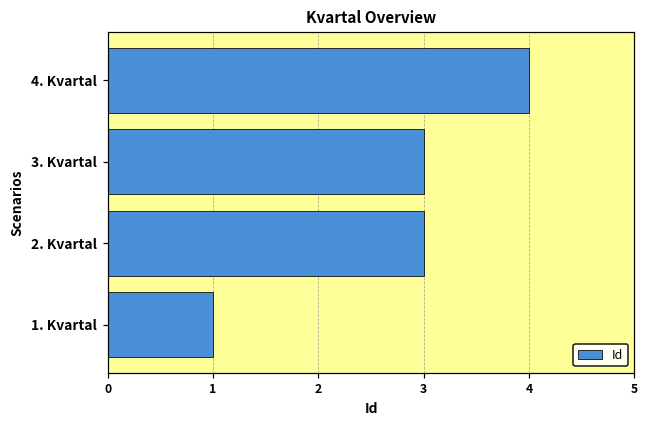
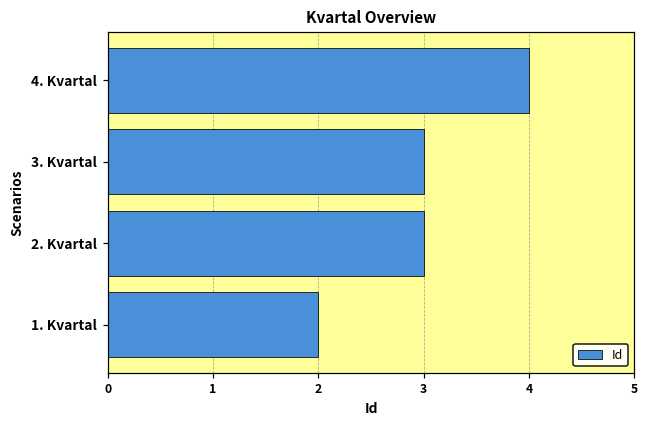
  {
    "4. Kvartal": 4,
    "3. Kvartal": 3,
    "2. Kvartal": 3,
-   "1. Kvartal": 1
+   "1. Kvartal": 2
  }
